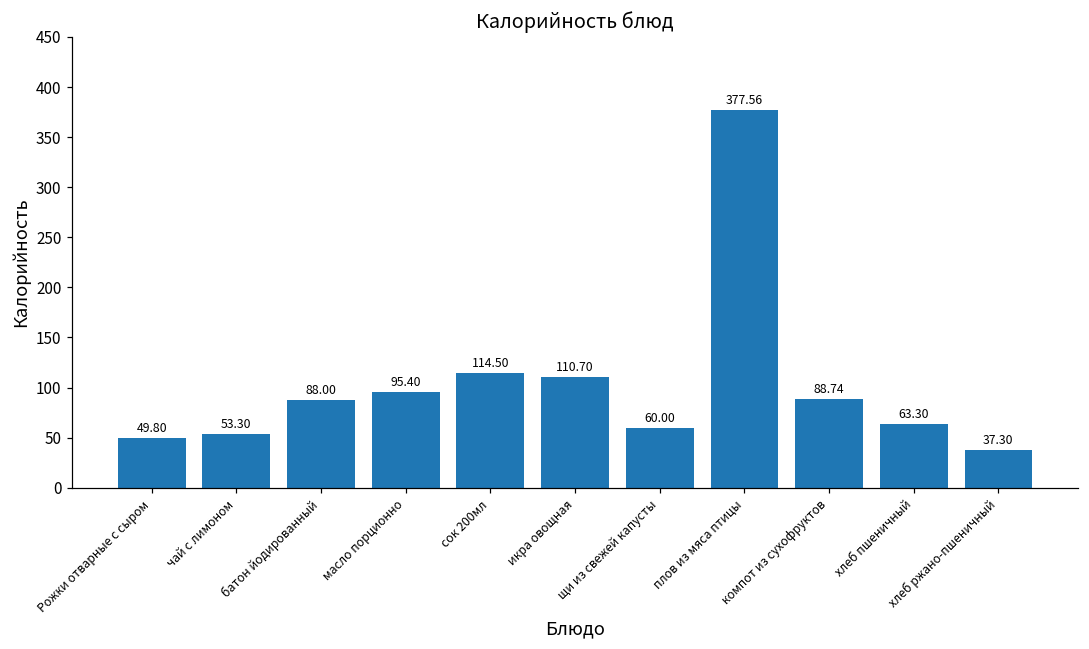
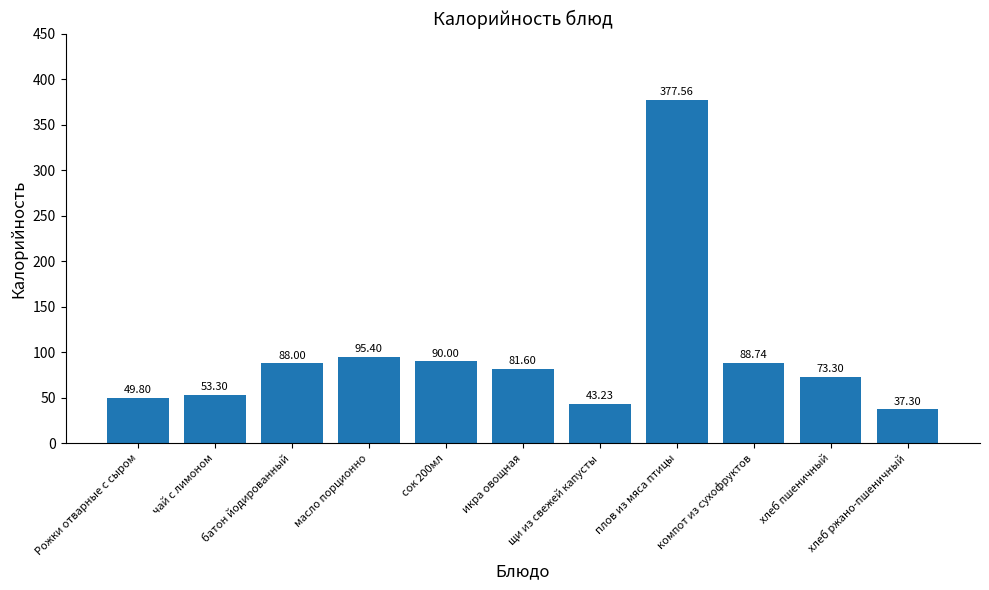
  {
    "Рожки отварные с сыром": 49.80,
    "чай с лимоном": 53.30,
    "батон йодированный": 88.00,
    "масло порционно": 95.40,
-   "сок 200мл": 114.50,
-   "икра овощная": 110.70,
-   "щи из свежей капусты": 60.00,
+   "сок 200мл": 90.00,
+   "икра овощная": 81.60,
+   "щи из свежей капусты": 43.23,
    "плов из мяса птицы": 377.56,
    "компот из сухофруктов": 88.74,
-   "хлеб пшеничный": 63.30,
+   "хлеб пшеничный": 73.30,
    "хлеб ржано-пшеничный": 37.30
  }
